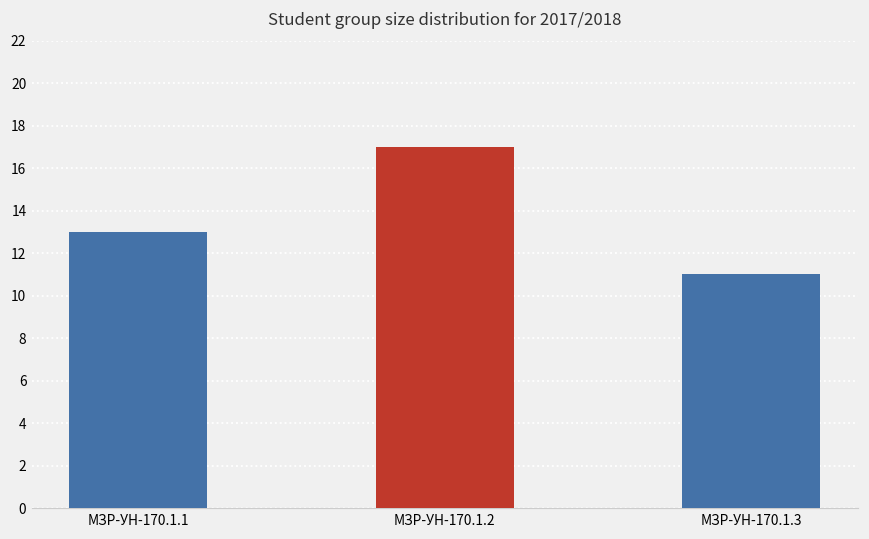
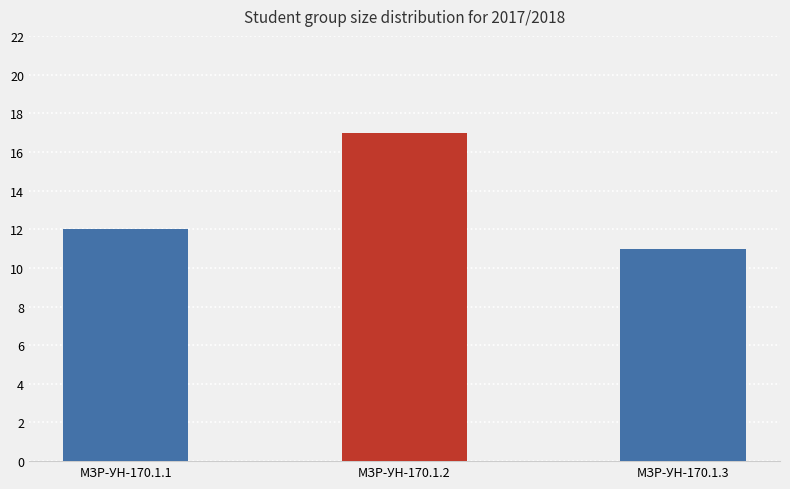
  {
-   "МЗР-УН-170.1.1": 13,
+   "МЗР-УН-170.1.1": 12,
    "МЗР-УН-170.1.2": 17,
    "МЗР-УН-170.1.3": 11
  }
